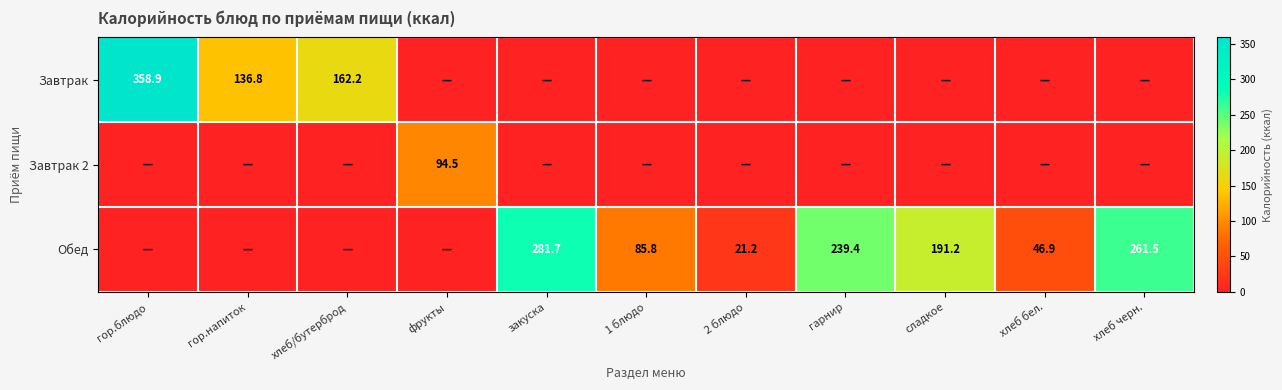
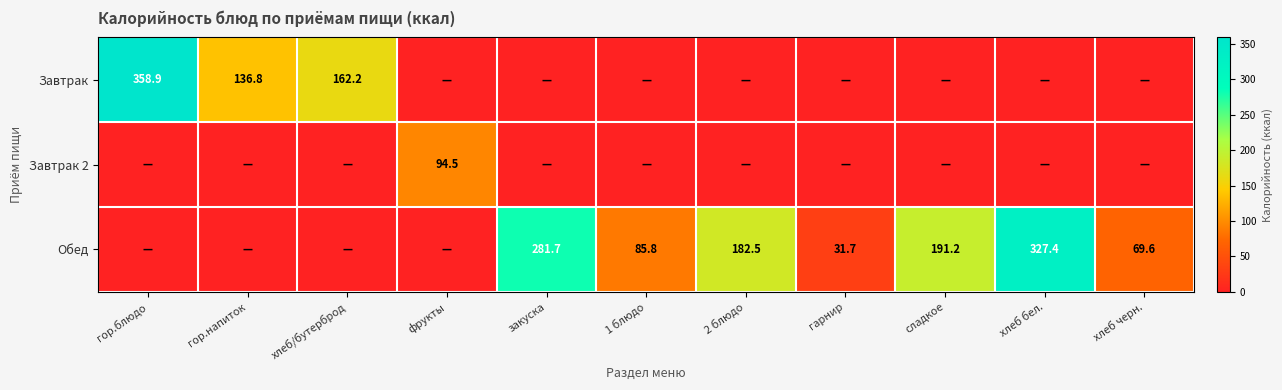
  {
    "Завтрак": {
      "гор.блюдо": 358.9,
      "гор.напиток": 136.8,
      "хлеб/бутерброд": 162.2
    },
    "Завтрак 2": {
      "фрукты": 94.5
    },
    "Обед": {
      "закуска": 281.7,
      "1 блюдо": 85.8,
-     "2 блюдо": 21.2,
-     "гарнир": 239.4,
+     "2 блюдо": 182.5,
+     "гарнир": 31.7,
      "сладкое": 191.2,
-     "хлеб бел.": 46.9,
-     "хлеб черн.": 261.5
+     "хлеб бел.": 327.4,
+     "хлеб черн.": 69.6
    }
  }
